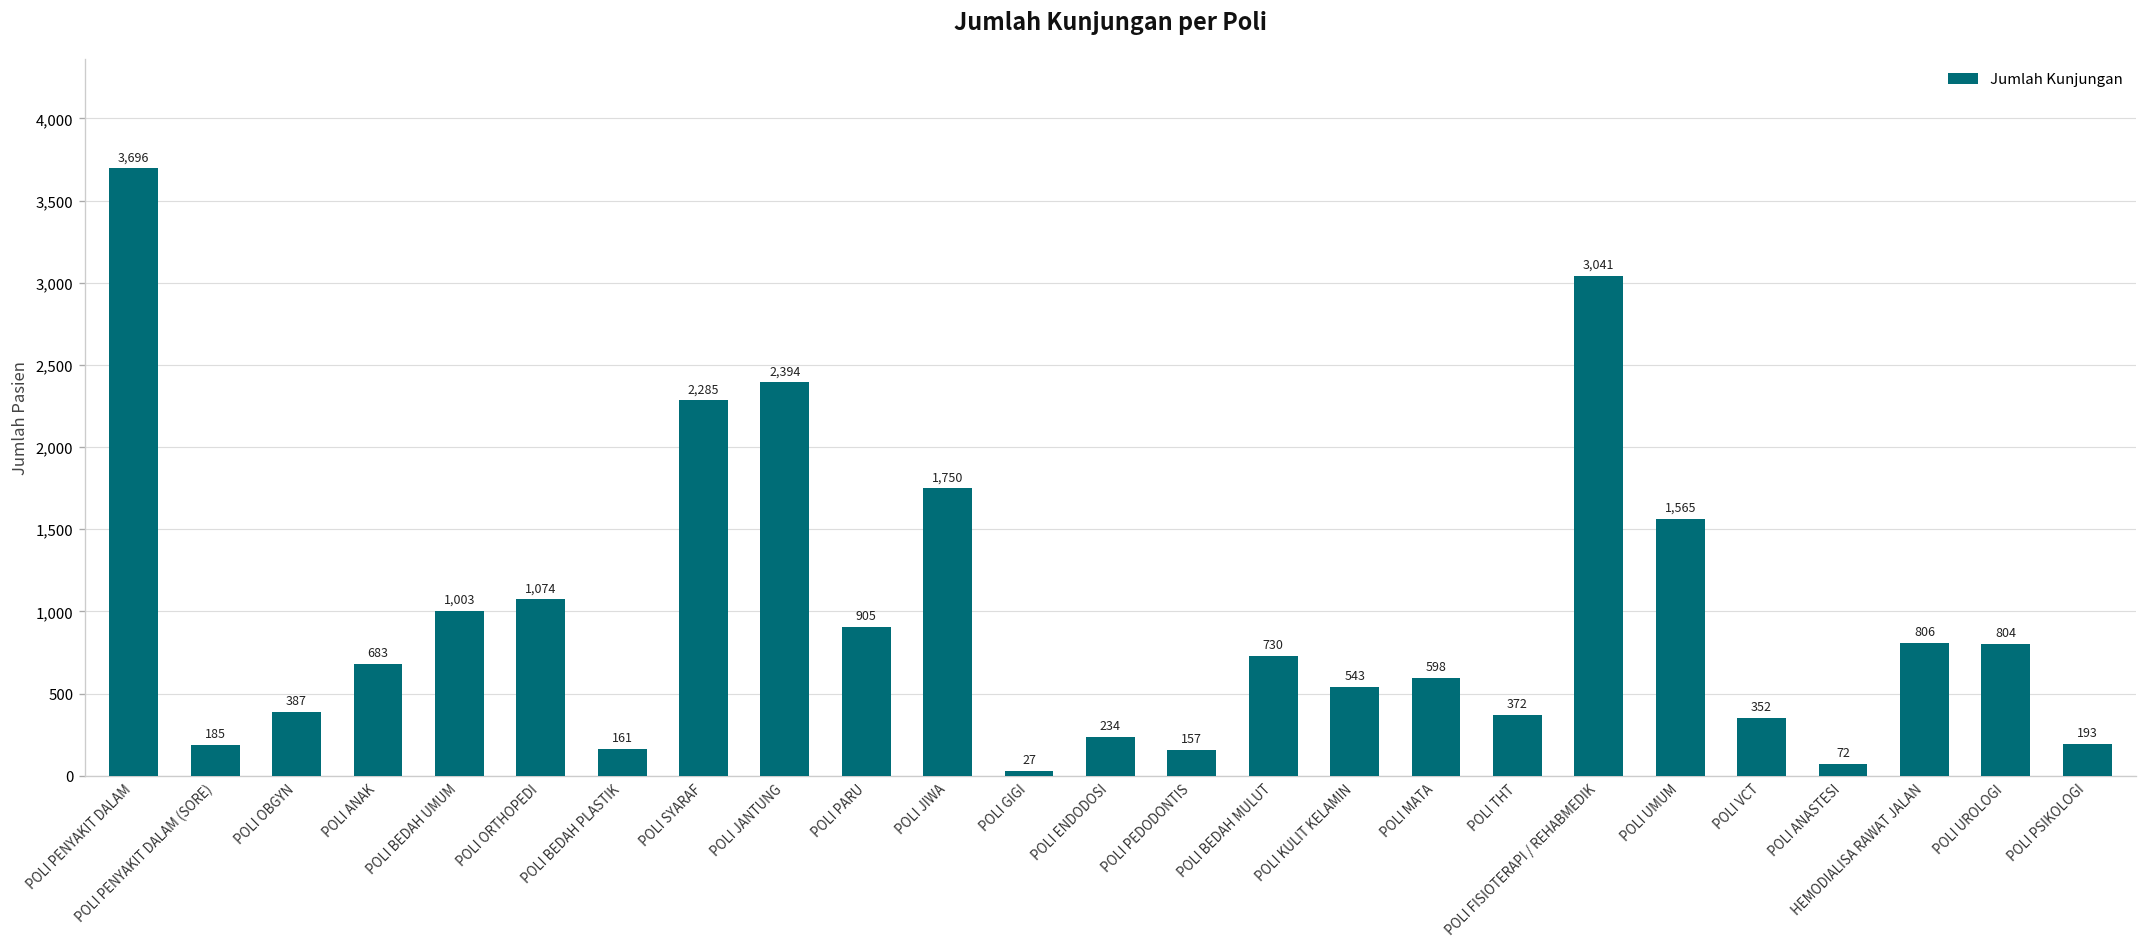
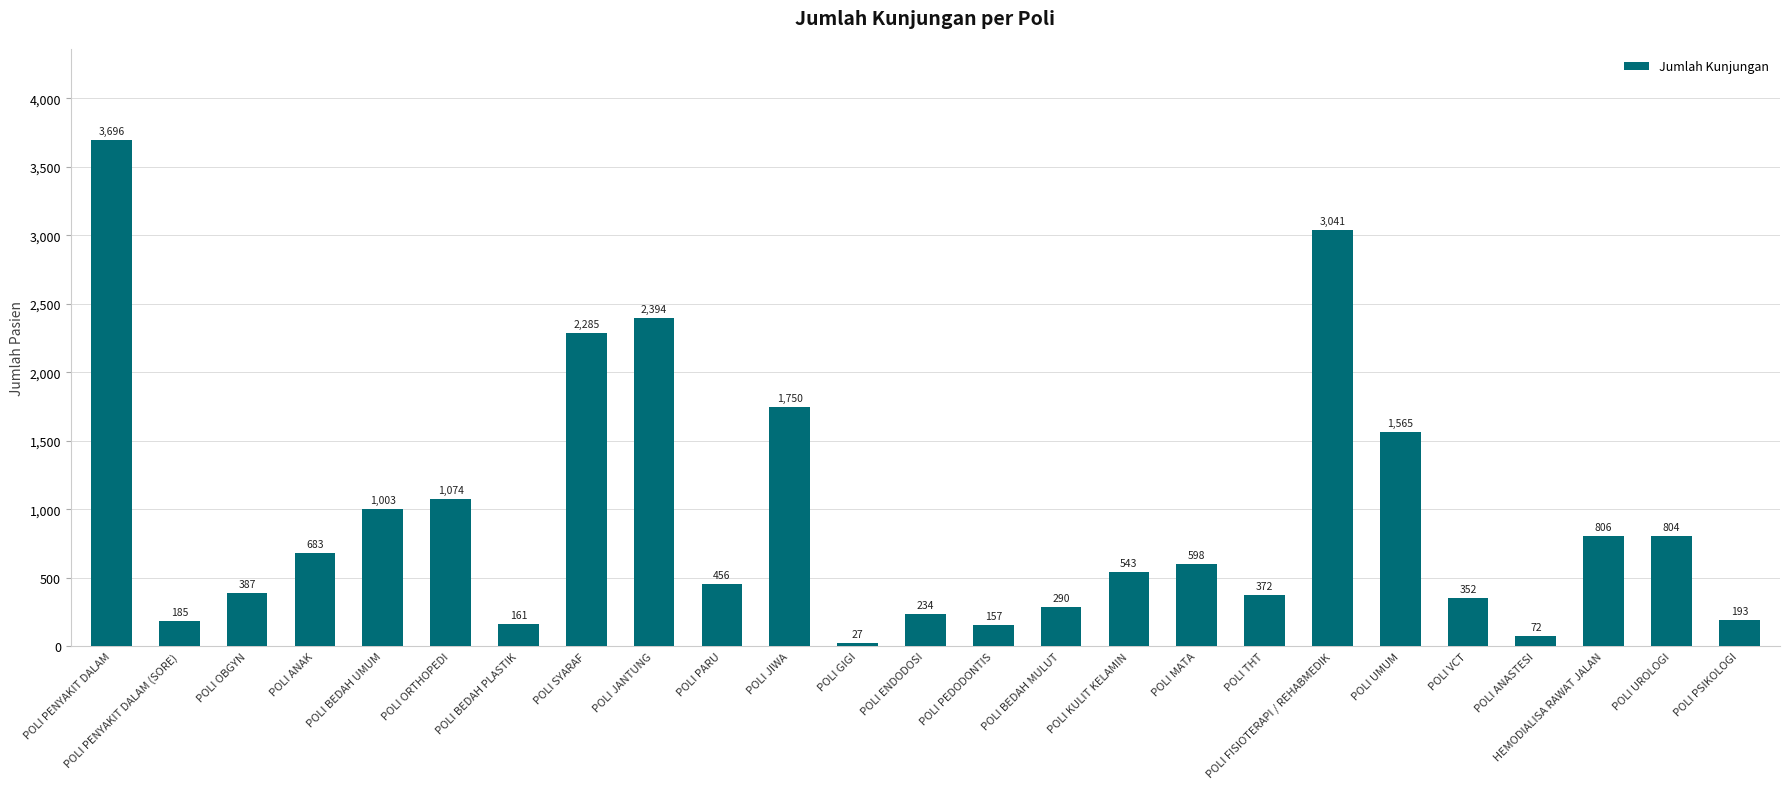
  {
    "POLI PENYAKIT DALAM": "3,696",
    "POLI PENYAKIT DALAM (SORE)": "185",
    "POLI OBGYN": "387",
    "POLI ANAK": "683",
    "POLI BEDAH UMUM": "1,003",
    "POLI ORTHOPEDI": "1,074",
    "POLI BEDAH PLASTIK": "161",
    "POLI SYARAF": "2,285",
    "POLI JANTUNG": "2,394",
-   "POLI PARU": "905",
+   "POLI PARU": "456",
    "POLI JIWA": "1,750",
    "POLI GIGI": "27",
    "POLI ENDODOSI": "234",
    "POLI PEDODONTIS": "157",
-   "POLI BEDAH MULUT": "730",
+   "POLI BEDAH MULUT": "290",
    "POLI KULIT KELAMIN": "543",
    "POLI MATA": "598",
    "POLI THT": "372",
    "POLI FISIOTERAPI / REHABMEDIK": "3,041",
    "POLI UMUM": "1,565",
    "POLI VCT": "352",
    "POLI ANASTESI": "72",
    "HEMODIALISA RAWAT JALAN": "806",
    "POLI UROLOGI": "804",
    "POLI PSIKOLOGI": "193"
  }
